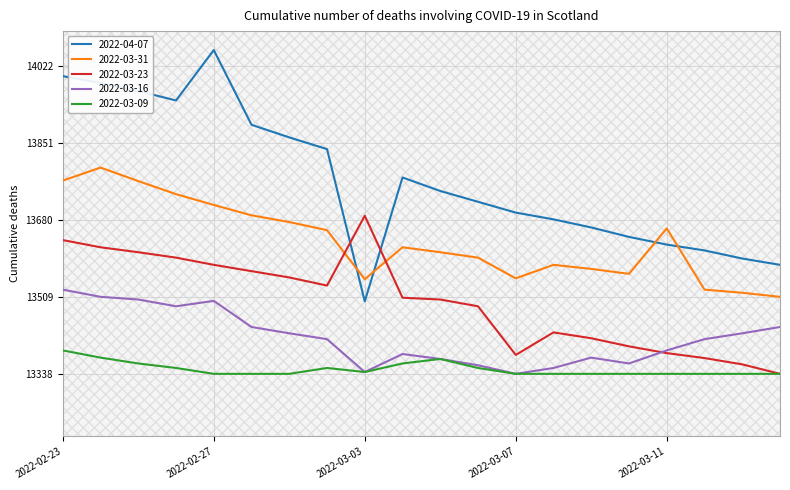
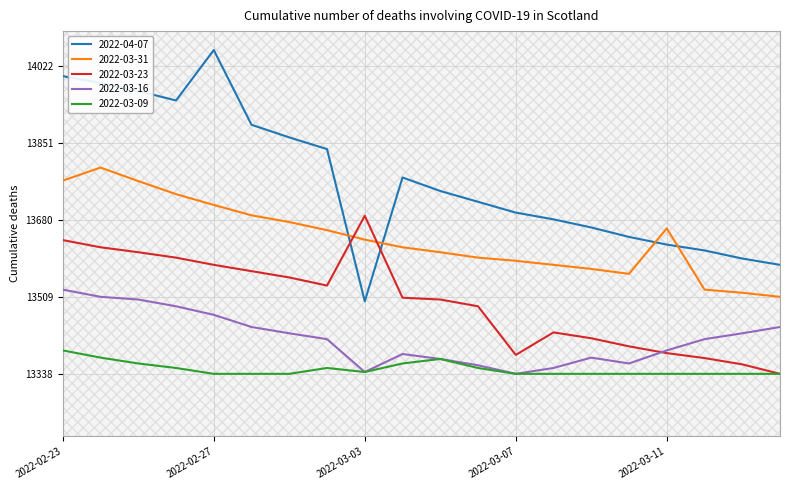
  {
    "2022-04-07": {
      "2022-02-23": 14000,
      "2022-02-27": 14060,
      "2022-03-03": 13500,
      "2022-03-07": 13700,
      "2022-03-11": 13630
    },
    "2022-03-31": {
      "2022-02-23": 13770,
      "2022-02-27": 13710,
-     "2022-03-03": 13550,
-     "2022-03-07": 13550,
+     "2022-03-03": 13640,
+     "2022-03-07": 13590,
      "2022-03-11": 13660
    },
    "2022-03-23": {
      "2022-02-23": 13640,
      "2022-02-27": 13580,
      "2022-03-03": 13690,
      "2022-03-07": 13380,
      "2022-03-11": 13390
    },
    "2022-03-16": {
      "2022-02-23": 13530,
-     "2022-02-27": 13500,
+     "2022-02-27": 13470,
      "2022-03-11": 13390
    },
    "2022-03-09": {
      "2022-02-23": 13390,
      "2022-02-27": 13340,
      "2022-03-11": 13340
    }
  }
